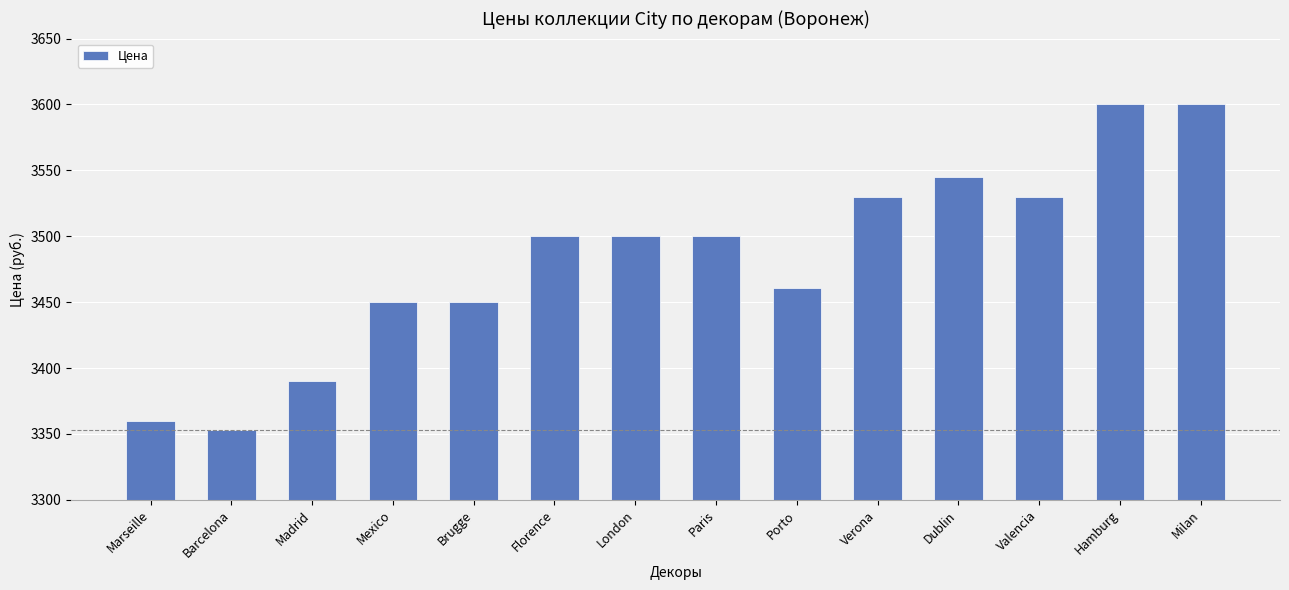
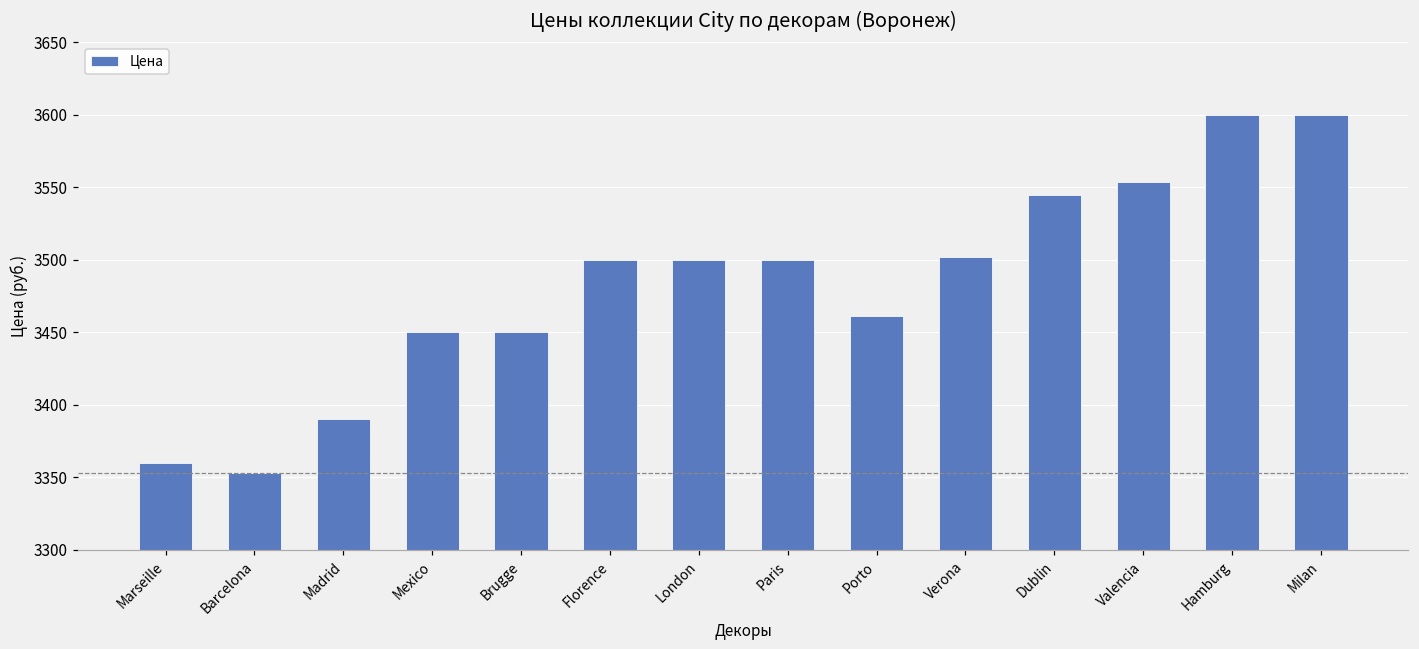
  {
    "Marseille": 3360,
    "Barcelona": 3353,
    "Madrid": 3390,
    "Mexico": 3450,
    "Brugge": 3450,
    "Florence": 3500,
    "London": 3500,
    "Paris": 3500,
    "Porto": 3461,
-   "Verona": 3530,
+   "Verona": 3502,
    "Dublin": 3545,
-   "Valencia": 3530,
+   "Valencia": 3554,
    "Hamburg": 3600,
    "Milan": 3600
  }
